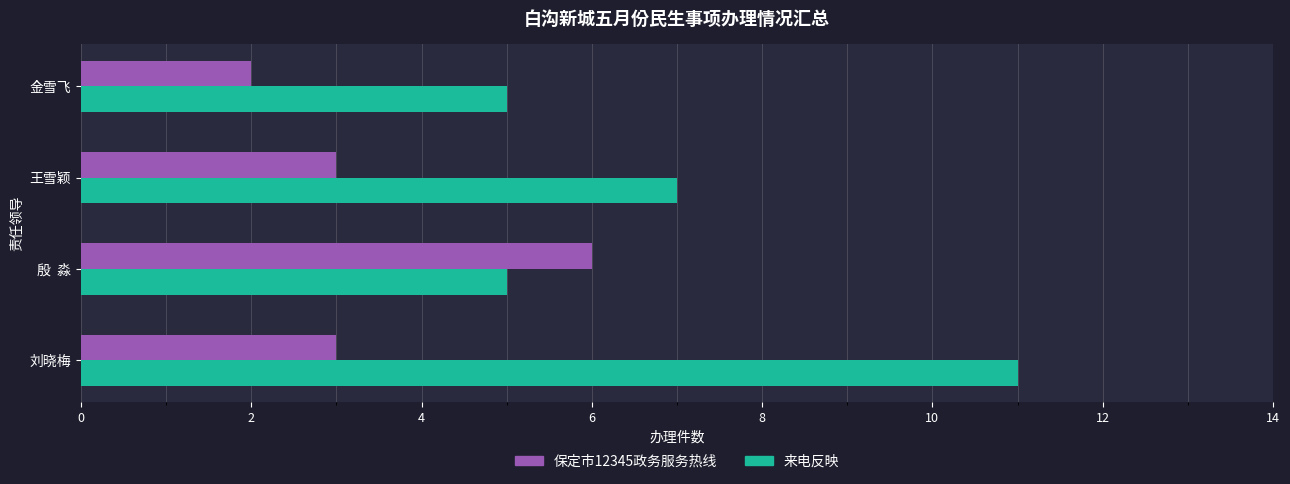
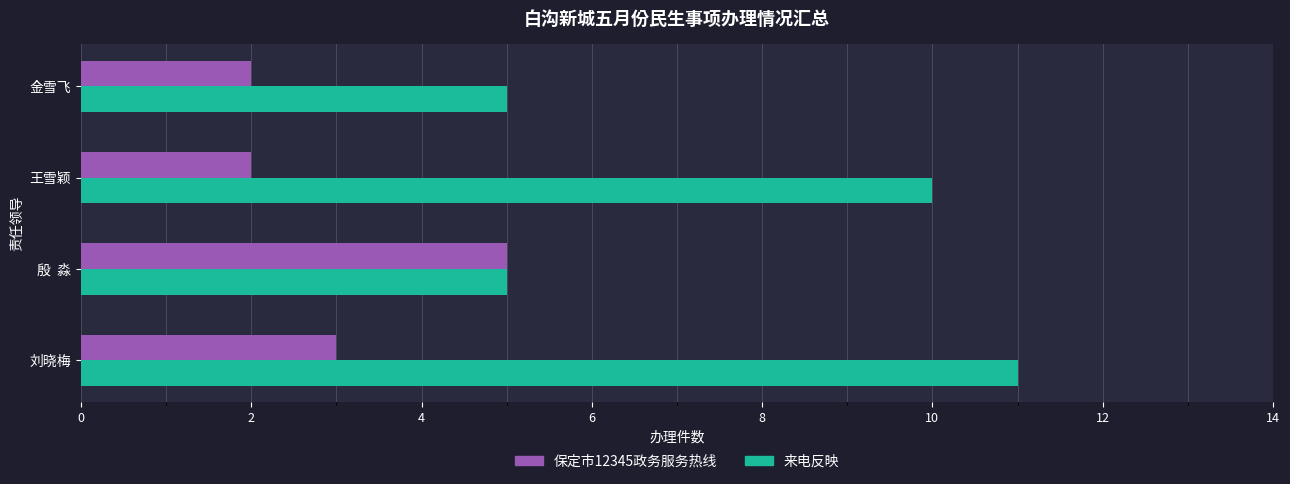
  {
    "保定市12345政务服务热线": {
      "金雪飞": 2,
-     "王雪颖": 3,
-     "殷 淼": 6,
+     "王雪颖": 2,
+     "殷 淼": 5,
      "刘晓梅": 3
    },
    "来电反映": {
      "金雪飞": 5,
-     "王雪颖": 7,
+     "王雪颖": 10,
      "殷 淼": 5,
      "刘晓梅": 11
    }
  }
